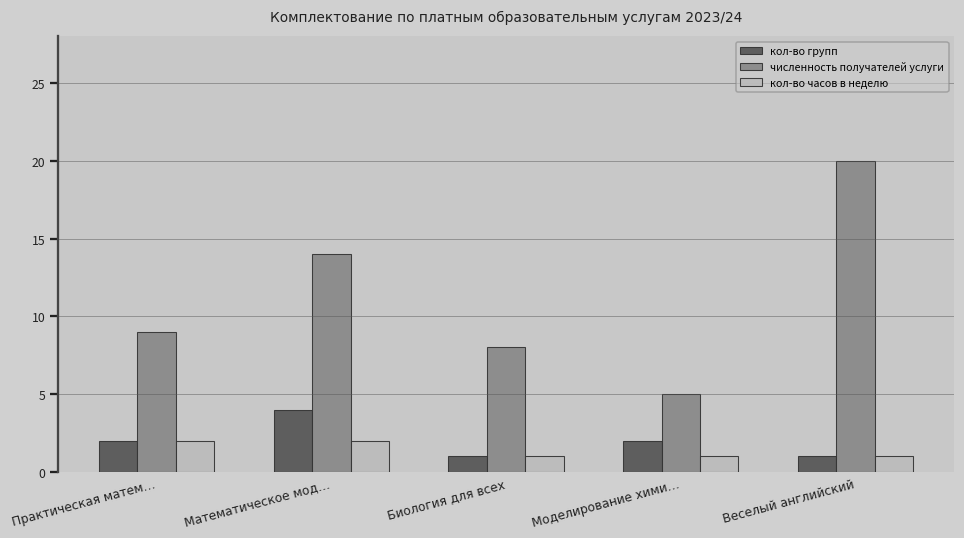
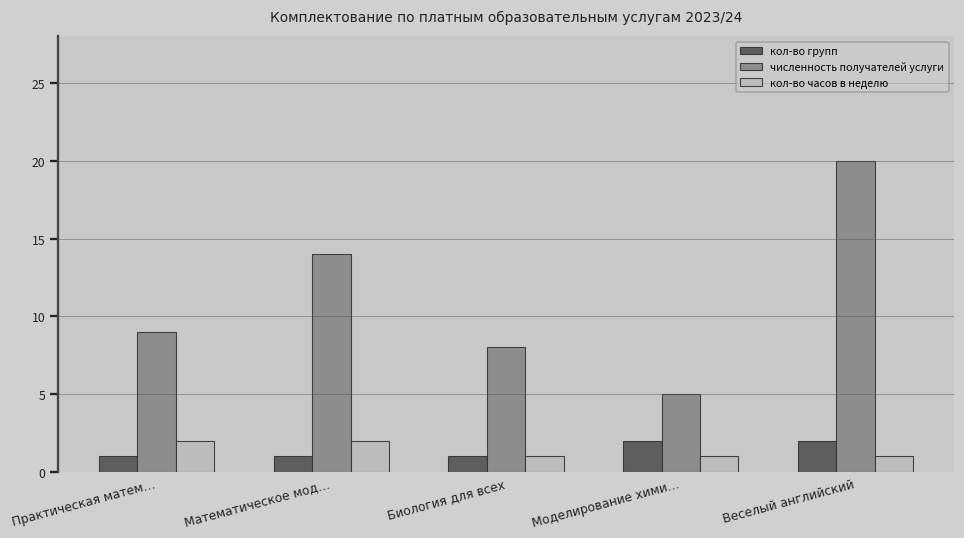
  {
    "кол-во групп": {
-     "Практическая матем…": 2,
-     "Математическое мод…": 4,
+     "Практическая матем…": 1,
+     "Математическое мод…": 1,
      "Биология для всех": 1,
      "Моделирование хими…": 2,
-     "Веселый английский": 1
+     "Веселый английский": 2
    },
    "численность получателей услуги": {
      "Практическая матем…": 9,
      "Математическое мод…": 14,
      "Биология для всех": 8,
      "Моделирование хими…": 5,
      "Веселый английский": 20
    },
    "кол-во часов в неделю": {
      "Практическая матем…": 2,
      "Математическое мод…": 2,
      "Биология для всех": 1,
      "Моделирование хими…": 1,
      "Веселый английский": 1
    }
  }
